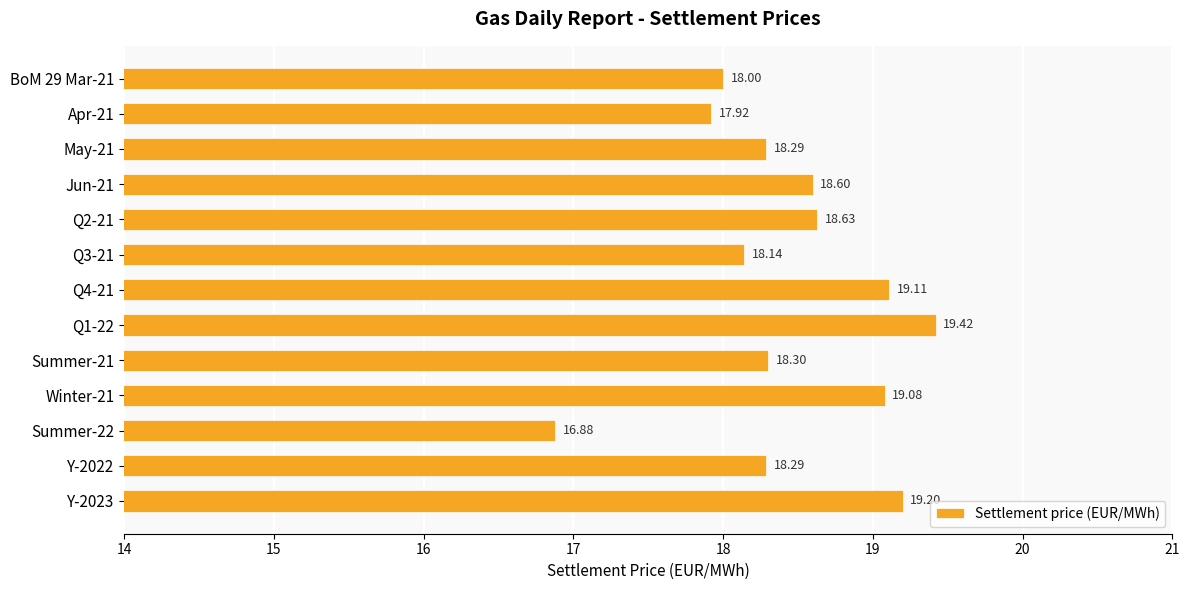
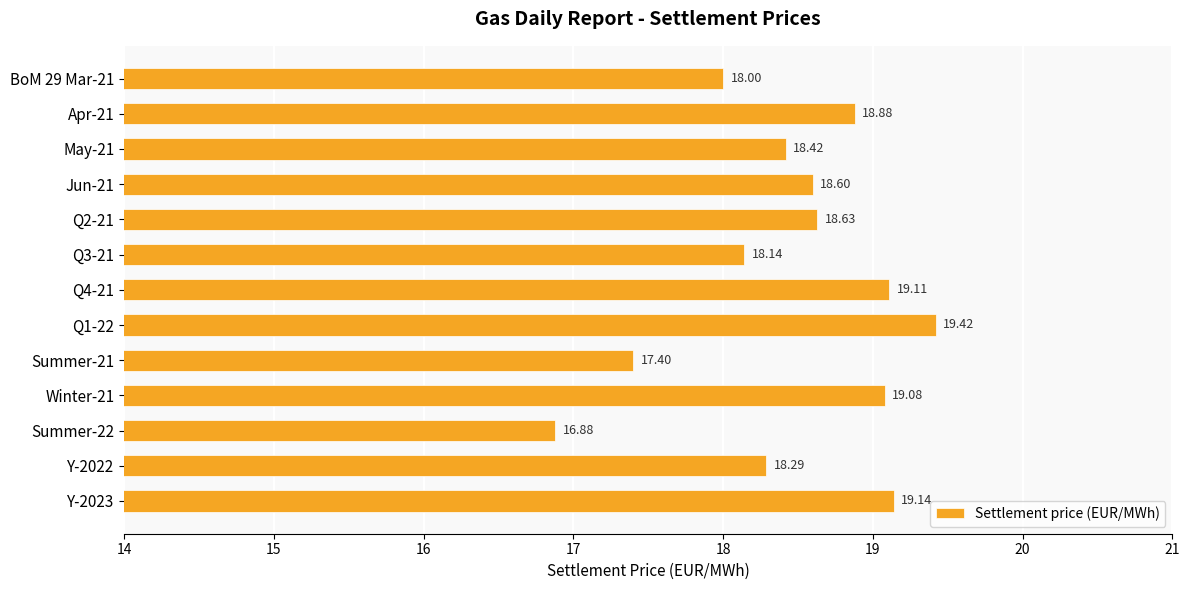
  {
    "BoM 29 Mar-21": 18.00,
-   "Apr-21": 17.92,
-   "May-21": 18.29,
+   "Apr-21": 18.88,
+   "May-21": 18.42,
    "Jun-21": 18.60,
    "Q2-21": 18.63,
    "Q3-21": 18.14,
    "Q4-21": 19.11,
    "Q1-22": 19.42,
-   "Summer-21": 18.30,
+   "Summer-21": 17.40,
    "Winter-21": 19.08,
    "Summer-22": 16.88,
    "Y-2022": 18.29,
-   "Y-2023": 19.20
+   "Y-2023": 19.14
  }
